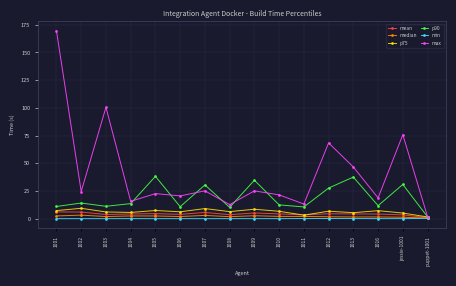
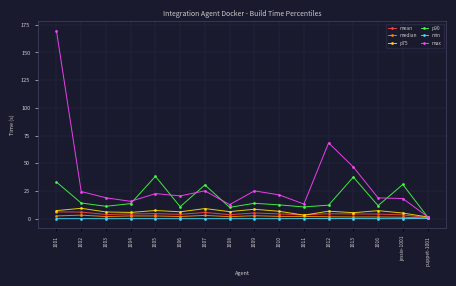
  {
    "mean": {
      "1002": 6,
      "1007": 6,
      "1009": 5,
      "1012": 4,
      "1016": 4
    },
    "median": {
      "1001": 3,
      "1002": 3,
      "1007": 3,
      "1009": 3
    },
    "p75": {
      "1002": 9,
      "1005": 7,
      "1006": 6,
      "1007": 9,
      "1008": 6,
      "1009": 9,
      "1010": 7,
      "1012": 7,
      "1016": 7
    },
    "p90": {
-     "1001": 11,
+     "1001": 33,
      "1002": 14,
      "1003": 11,
      "1005": 38,
      "1006": 11,
      "1007": 30,
      "1008": 10,
-     "1009": 35,
+     "1009": 14,
      "1010": 12,
      "1011": 11,
-     "1012": 28,
+     "1012": 12,
      "1013": 38,
      "1016": 12,
      "jessie-1001": 31
    },
    "min": {
      "1001": 0,
      "1002": 0,
      "1004": 0,
      "1005": 0,
      "1007": 0,
      "1009": 0
    },
    "max": {
      "1001": 169,
      "1002": 25,
-     "1003": 100,
+     "1003": 19,
      "1005": 23,
      "1006": 21,
      "1007": 25,
      "1008": 13,
      "1009": 25,
      "1010": 22,
      "1011": 13,
      "1012": 68,
      "1013": 47,
      "1016": 19,
-     "jessie-1001": 76
+     "jessie-1001": 18
    }
  }
